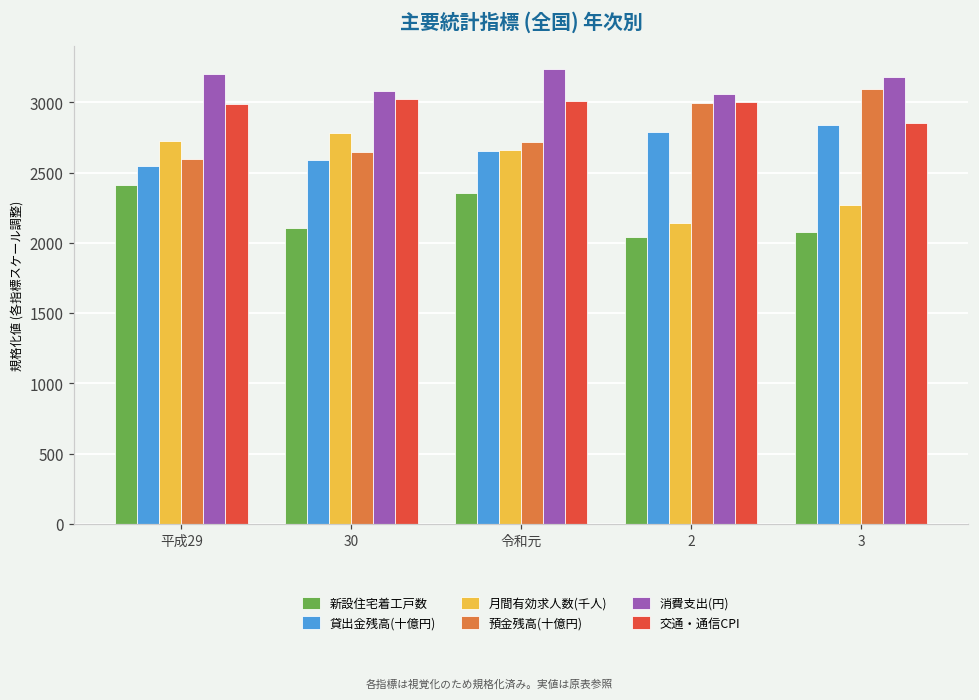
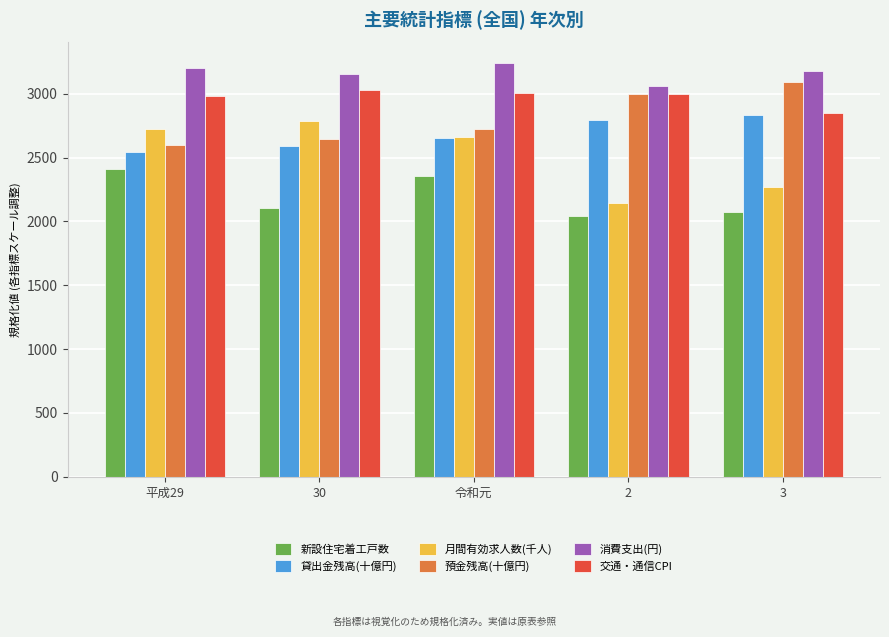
  {
    "新設住宅着工戸数": {
      "平成29": 2410,
      "30": 2110,
      "令和元": 2350,
      "2": 2040,
      "3": 2080
    },
    "貸出金残高(十億円)": {
      "平成29": 2550,
      "30": 2590,
      "令和元": 2650,
      "2": 2790,
      "3": 2840
    },
    "月間有効求人数(千人)": {
      "平成29": 2730,
      "30": 2780,
      "令和元": 2660,
      "2": 2140,
      "3": 2270
    },
    "消費支出(円)": {
      "平成29": 3200,
-     "30": 3080,
+     "30": 3150,
      "令和元": 3240,
      "2": 3060,
      "3": 3180
    }
  }
